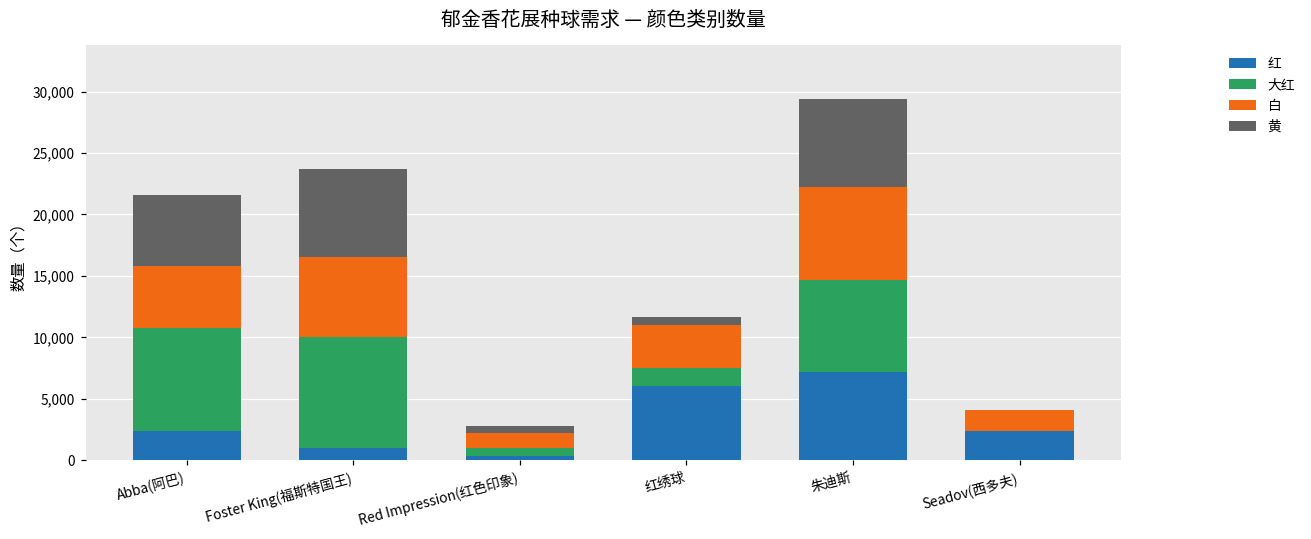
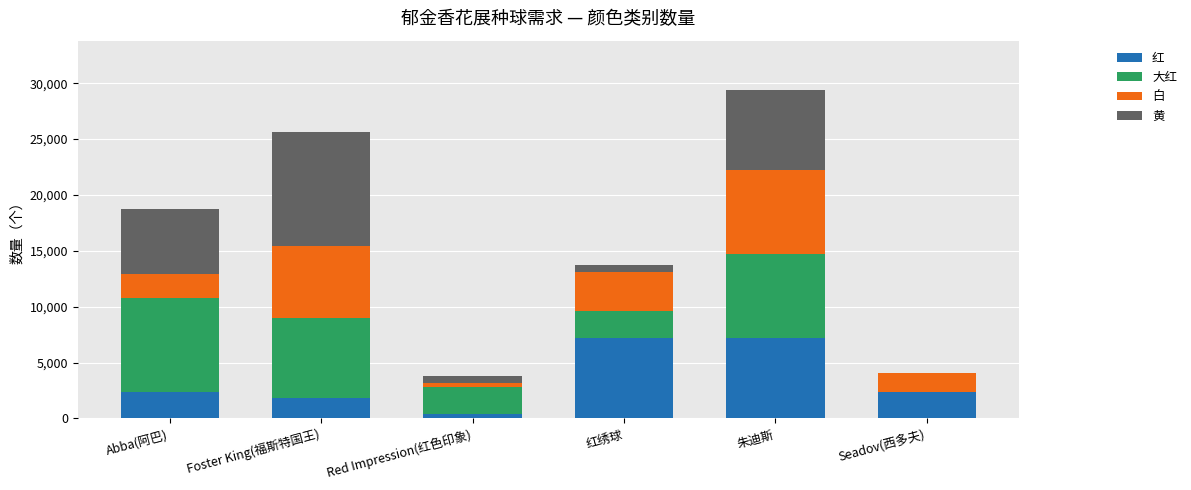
  {
    "红": {
      "Abba(阿巴)": "2,400",
-     "Foster King(福斯特国王)": "1,000",
+     "Foster King(福斯特国王)": "1,800",
      "Red Impression(红色印象)": "400",
-     "红绣球": "6,000",
+     "红绣球": "7,200",
      "朱迪斯": "7,200",
      "Seadov(西多夫)": "2,400"
    },
    "大红": {
      "Abba(阿巴)": "8,400",
-     "Foster King(福斯特国王)": "9,100",
-     "Red Impression(红色印象)": "700",
-     "红绣球": "1,500",
+     "Foster King(福斯特国王)": "7,200",
+     "Red Impression(红色印象)": "2,400",
+     "红绣球": "2,400",
      "朱迪斯": "7,500",
      "Seadov(西多夫)": "0"
    },
    "白": {
-     "Abba(阿巴)": "5,000",
+     "Abba(阿巴)": "2,200",
      "Foster King(福斯特国王)": "6,500",
-     "Red Impression(红色印象)": "1,200",
+     "Red Impression(红色印象)": "400",
      "红绣球": "3,500",
      "朱迪斯": "7,500",
      "Seadov(西多夫)": "1,700"
    },
    "黄": {
      "Abba(阿巴)": "5,800",
-     "Foster King(福斯特国王)": "7,200",
+     "Foster King(福斯特国王)": "10,200",
      "Red Impression(红色印象)": "600",
      "红绣球": "600",
      "朱迪斯": "7,200",
      "Seadov(西多夫)": "0"
    }
  }
